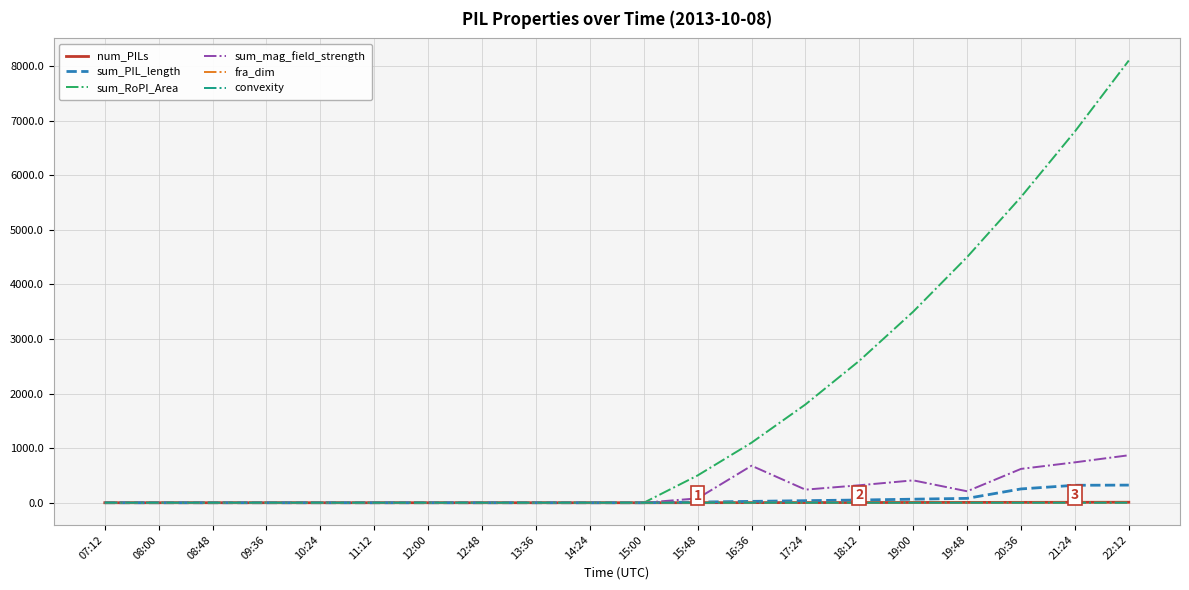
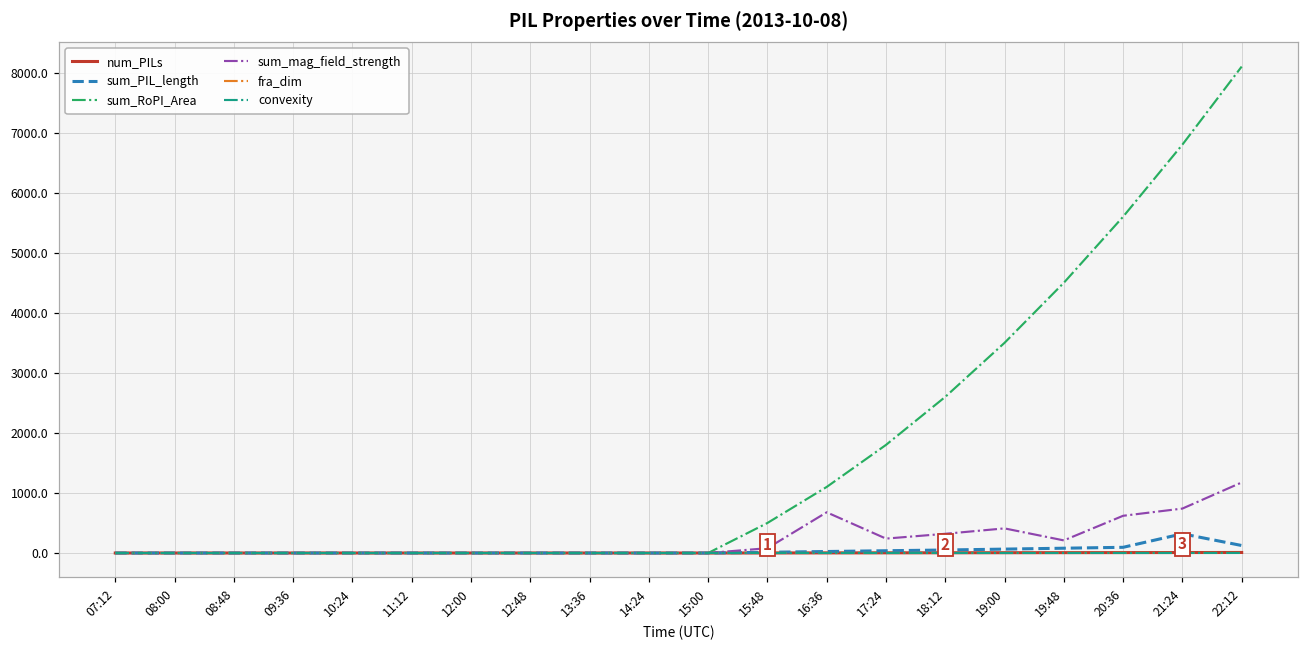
  {
    "sum_PIL_length": {
      "19:00": 100,
      "19:48": 100,
-     "20:36": 300,
+     "20:36": 100,
      "21:24": 300,
-     "22:12": 300
+     "22:12": 100
    },
    "sum_mag_field_strength": {
      "16:36": 700,
      "17:24": 200,
      "18:12": 300,
      "19:00": 400,
      "19:48": 200,
      "20:36": 600,
      "21:24": 700,
-     "22:12": 900
+     "22:12": 1200
    }
  }
